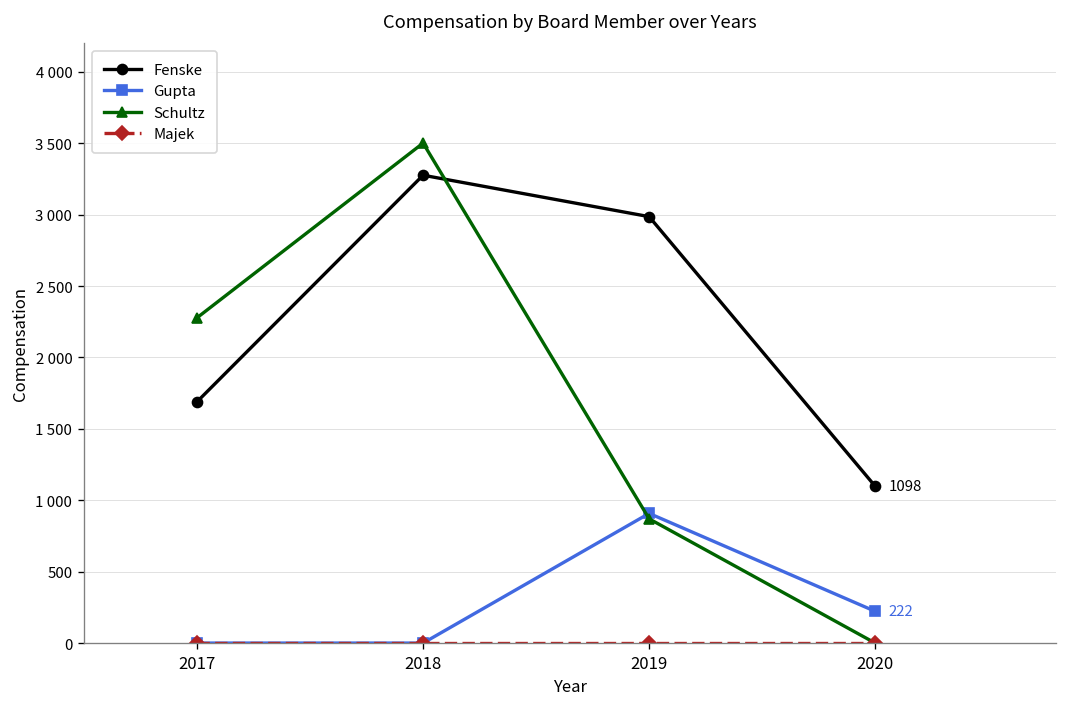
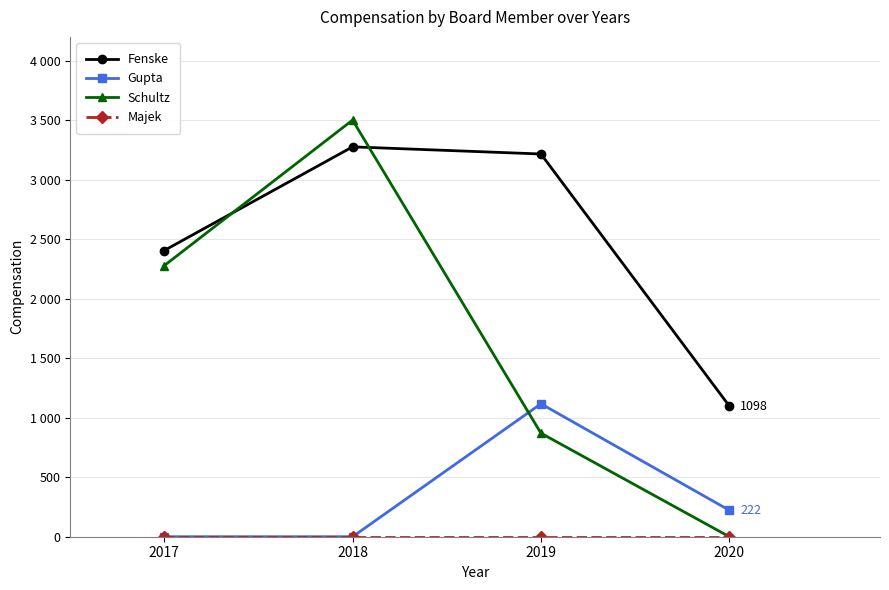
  {
    "Fenske": {
-     "2017": 1690,
+     "2017": 2410,
      "2018": 3280,
-     "2019": 2990
+     "2019": 3220
    },
    "Gupta": {
-     "2019": 910
+     "2019": 1120
    },
    "Schultz": {
      "2017": 2280,
      "2018": 3500,
      "2019": 870
    },
    "Majek": {
      "2019": 0
    }
  }
